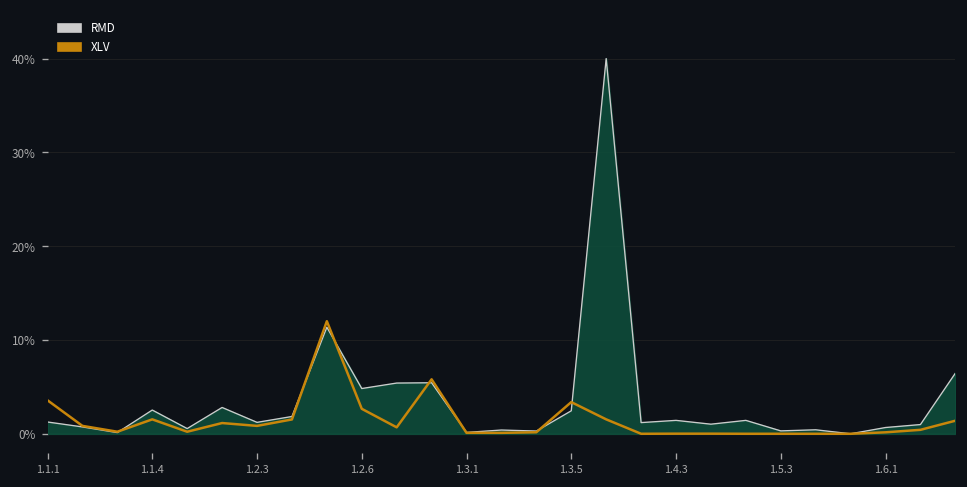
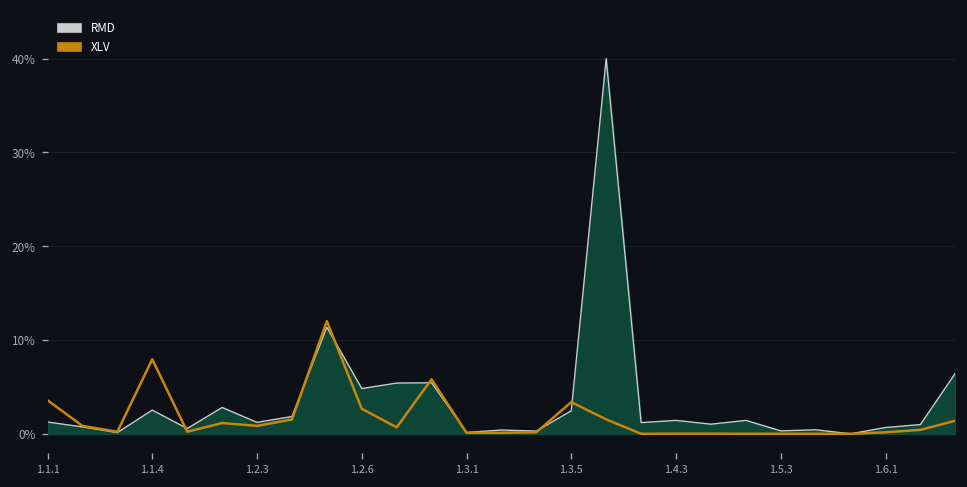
  {
    "XLV": {
      "1.1.1": "4%",
-     "1.1.4": "2%",
+     "1.1.4": "8%",
      "1.2.3": "1%",
      "1.2.6": "3%",
      "1.3.5": "3%",
      "1.4.3": "0%",
      "1.6.1": "0%"
    }
  }
